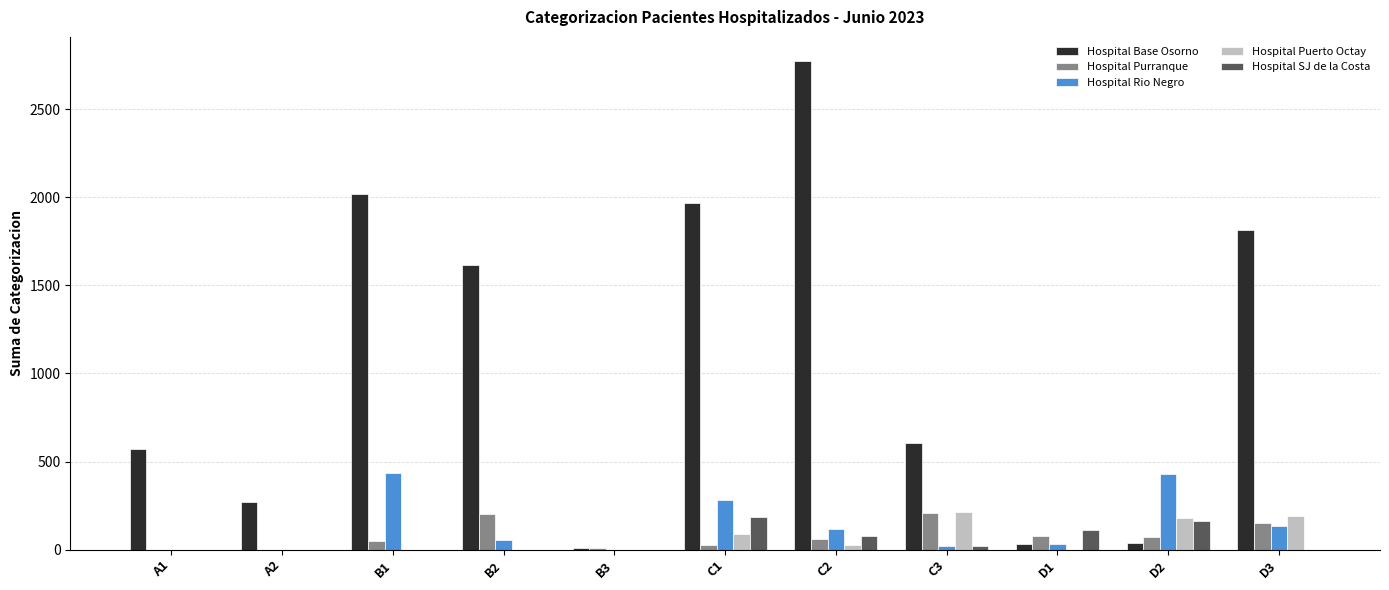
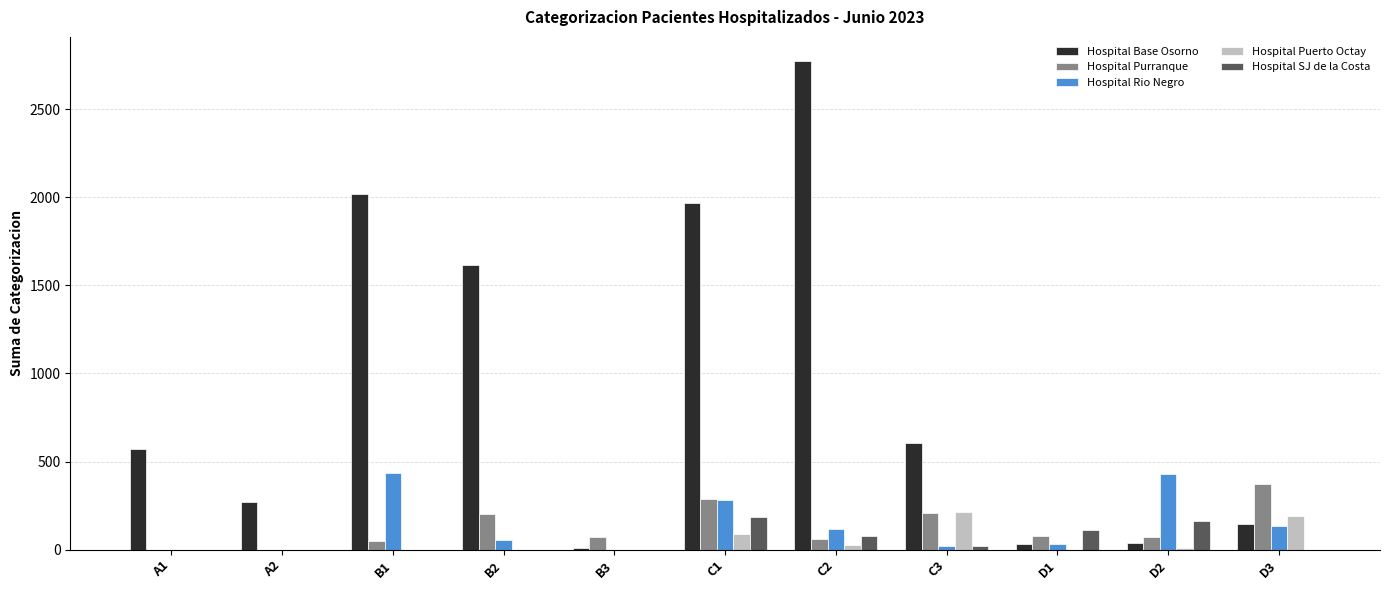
  {
    "Hospital Base Osorno": {
      "A1": 570,
      "A2": 270,
      "B1": 2020,
      "B2": 1620,
      "C1": 1970,
      "C2": 2770,
      "C3": 610,
      "D1": 30,
      "D2": 40,
-     "D3": 1820
+     "D3": 150
    },
    "Hospital Purranque": {
      "A1": 0,
      "A2": 0,
      "B1": 50,
      "B2": 200,
-     "B3": 10,
-     "C1": 30,
+     "B3": 70,
+     "C1": 290,
      "C2": 60,
      "C3": 210,
      "D1": 80,
      "D2": 70,
-     "D3": 150
+     "D3": 370
    },
    "Hospital Rio Negro": {
      "A1": 0,
      "A2": 0,
      "B1": 430,
      "B2": 60,
      "B3": 0,
      "C1": 280,
      "C2": 120,
      "C3": 20,
      "D1": 30,
      "D2": 430,
      "D3": 130
    },
    "Hospital Puerto Octay": {
      "A1": 0,
      "A2": 0,
      "B1": 0,
      "B2": 0,
      "B3": 0,
      "C1": 90,
      "C2": 30,
      "C3": 220,
      "D1": 0,
-     "D2": 180,
+     "D2": 10,
      "D3": 190
    },
    "Hospital SJ de la Costa": {
      "A1": 0,
      "A2": 0,
      "B1": 0,
      "B2": 0,
      "B3": 0,
      "C1": 190,
      "C2": 80,
      "C3": 20,
      "D1": 110,
      "D2": 160,
      "D3": 0
    }
  }
